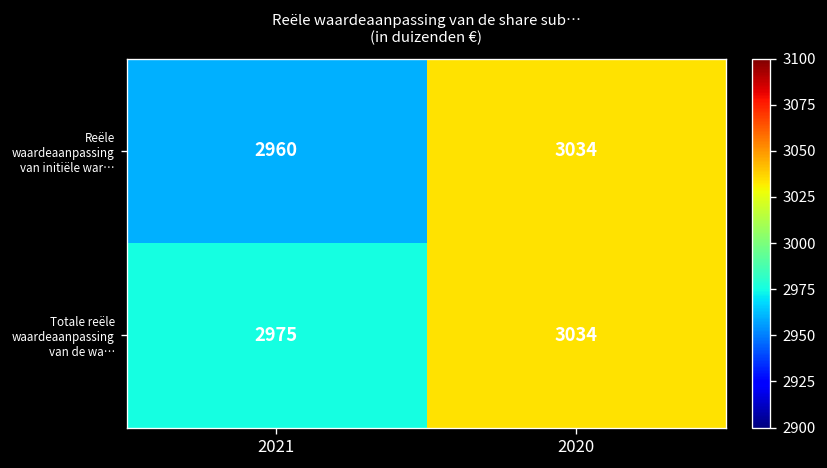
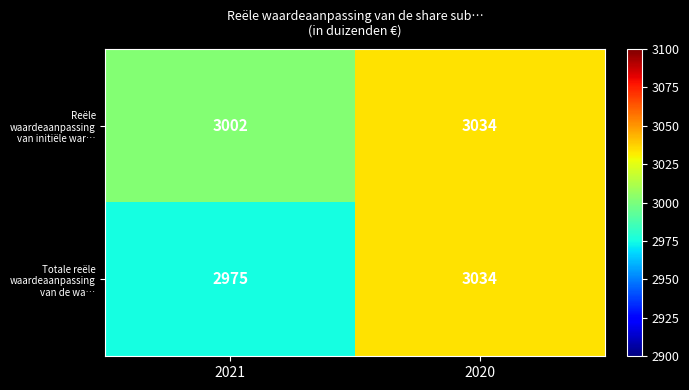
  {
    "Reële waardeaanpassing van initiële war…": {
-     "2021": 2960,
+     "2021": 3002,
      "2020": 3034
    },
    "Totale reële waardeaanpassing van de wa…": {
      "2021": 2975,
      "2020": 3034
    }
  }
